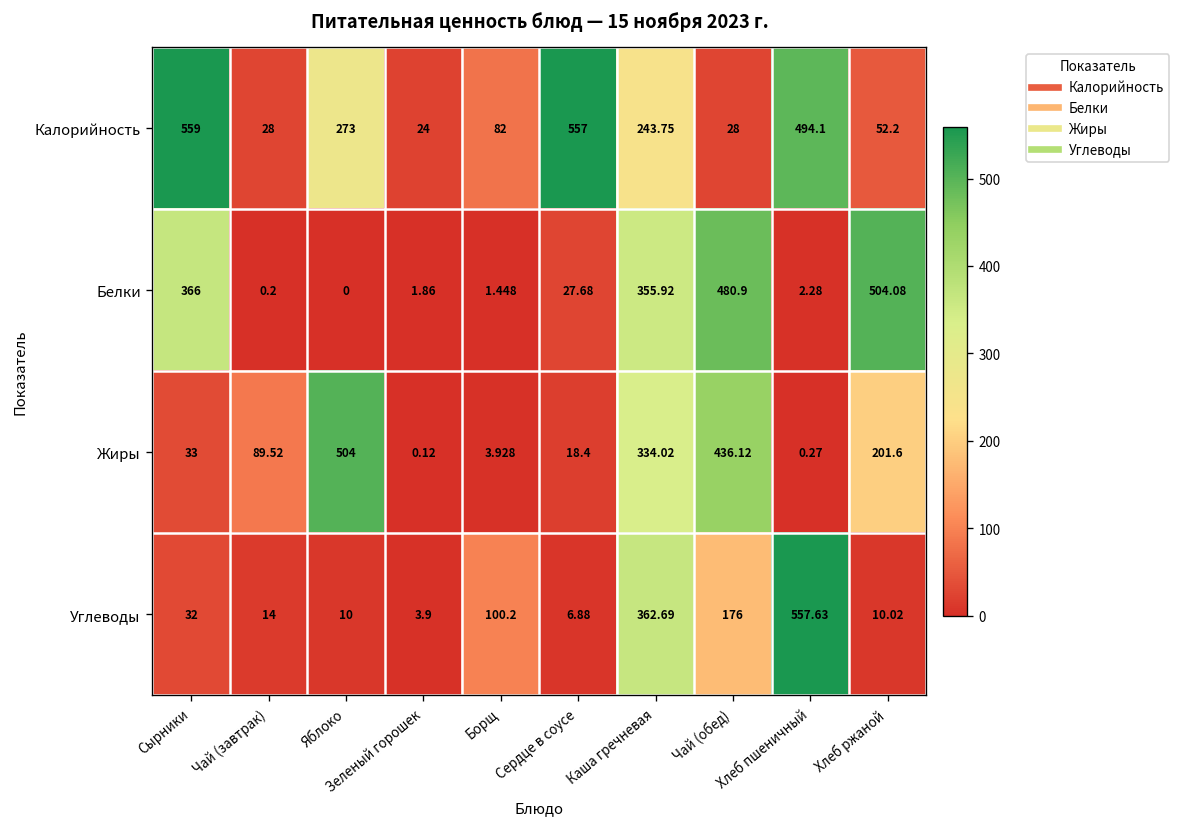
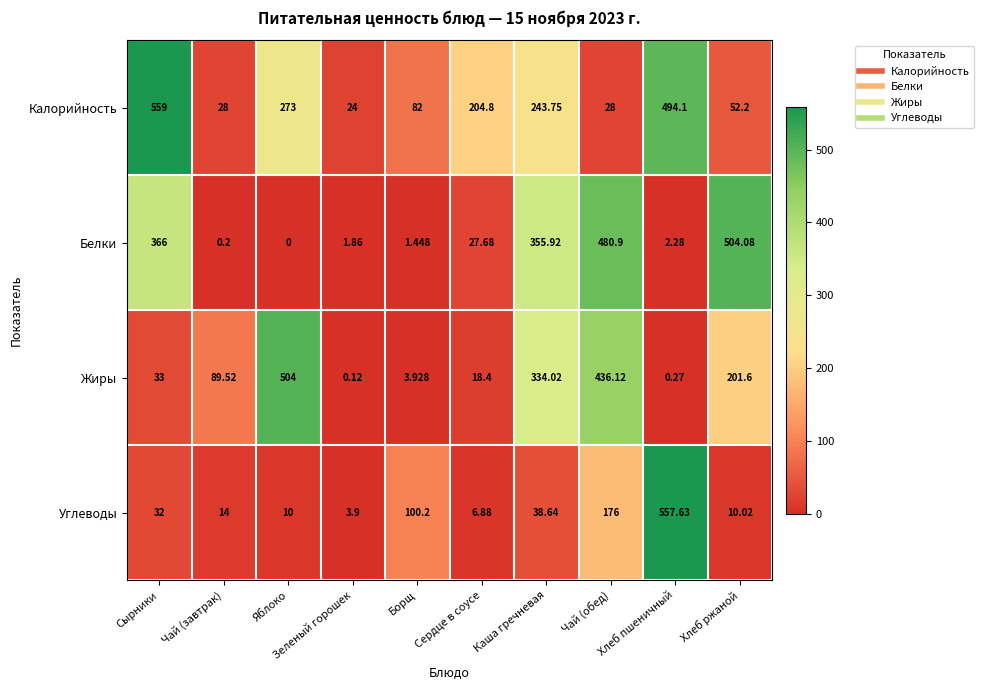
  {
    "Калорийность": {
      "Сырники": 559,
      "Чай (завтрак)": 28,
      "Яблоко": 273,
      "Зеленый горошек": 24,
      "Борщ": 82,
-     "Сердце в соусе": 557,
+     "Сердце в соусе": 204.8,
      "Каша гречневая": 243.75,
      "Чай (обед)": 28,
      "Хлеб пшеничный": 494.1,
      "Хлеб ржаной": 52.2
    },
    "Белки": {
      "Сырники": 366,
      "Чай (завтрак)": 0.2,
      "Яблоко": 0,
      "Зеленый горошек": 1.86,
      "Борщ": 1.448,
      "Сердце в соусе": 27.68,
      "Каша гречневая": 355.92,
      "Чай (обед)": 480.9,
      "Хлеб пшеничный": 2.28,
      "Хлеб ржаной": 504.08
    },
    "Жиры": {
      "Сырники": 33,
      "Чай (завтрак)": 89.52,
      "Яблоко": 504,
      "Зеленый горошек": 0.12,
      "Борщ": 3.928,
      "Сердце в соусе": 18.4,
      "Каша гречневая": 334.02,
      "Чай (обед)": 436.12,
      "Хлеб пшеничный": 0.27,
      "Хлеб ржаной": 201.6
    },
    "Углеводы": {
      "Сырники": 32,
      "Чай (завтрак)": 14,
      "Яблоко": 10,
      "Зеленый горошек": 3.9,
      "Борщ": 100.2,
      "Сердце в соусе": 6.88,
-     "Каша гречневая": 362.69,
+     "Каша гречневая": 38.64,
      "Чай (обед)": 176,
      "Хлеб пшеничный": 557.63,
      "Хлеб ржаной": 10.02
    }
  }
